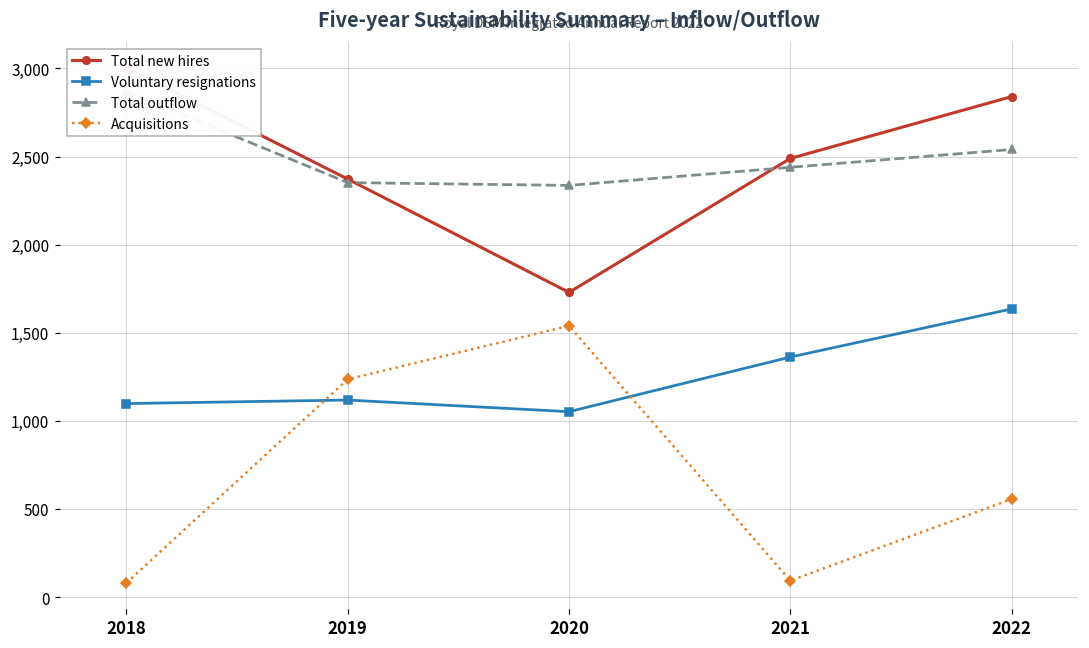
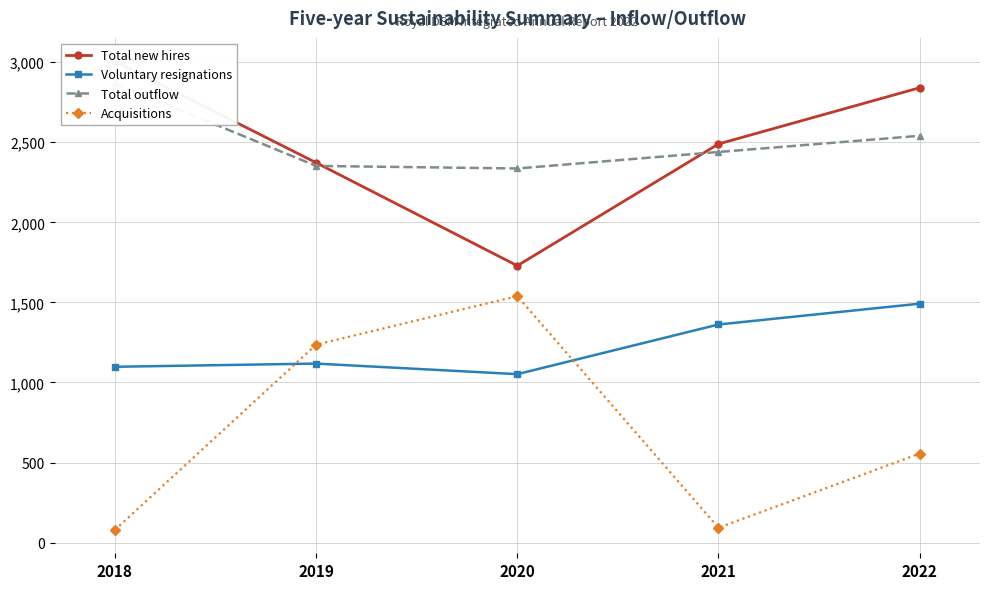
  {
    "Total new hires": {
      "2019": "2,370",
      "2020": "1,730",
      "2021": "2,490",
      "2022": "2,840"
    },
    "Voluntary resignations": {
      "2018": "1,100",
      "2019": "1,120",
      "2020": "1,050",
      "2021": "1,360",
-     "2022": "1,640"
+     "2022": "1,490"
    },
    "Total outflow": {
      "2019": "2,350",
      "2020": "2,340",
      "2021": "2,440",
      "2022": "2,540"
    },
    "Acquisitions": {
      "2018": "80",
      "2019": "1,240",
      "2020": "1,540",
      "2021": "90",
      "2022": "560"
    }
  }
